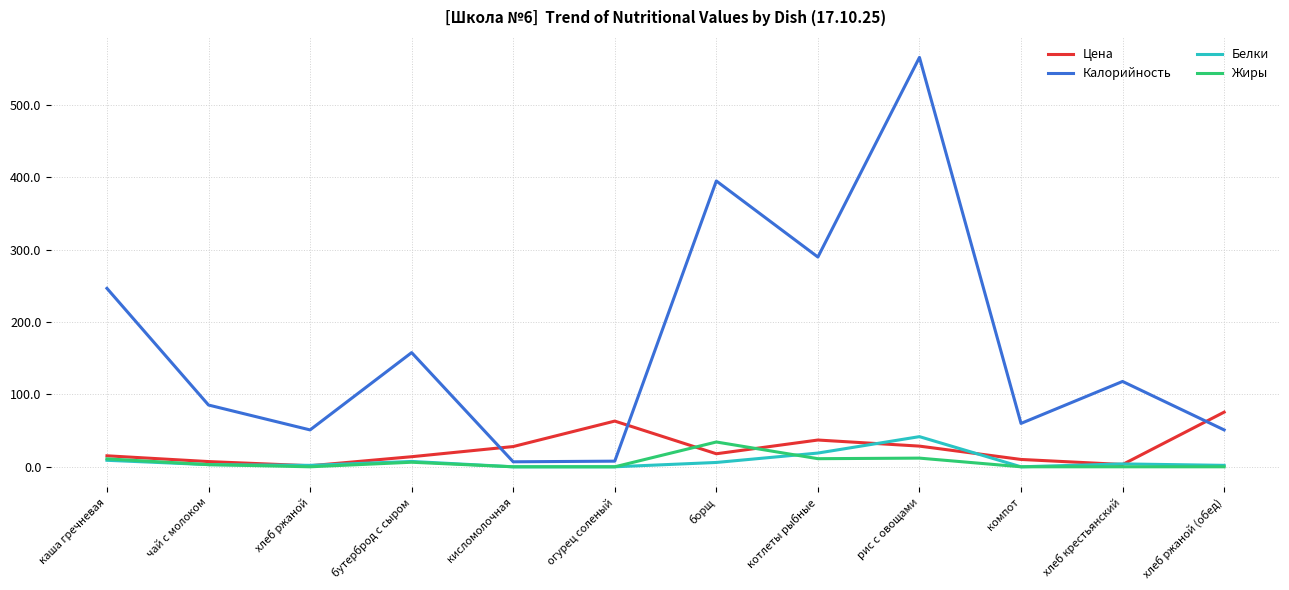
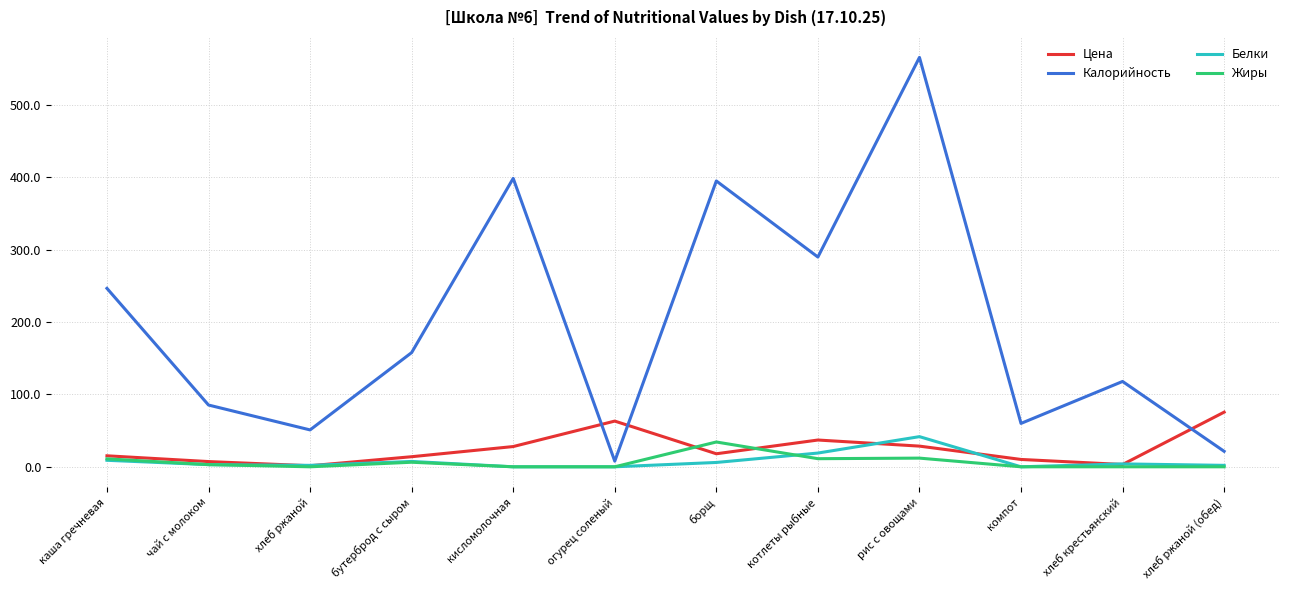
  {
    "Цена": {
      "каша гречневая": 20,
      "чай с молоком": 10,
      "бутерброд с сыром": 10,
      "кисломолочная": 30,
      "огурец соленый": 60,
      "борщ": 20,
      "котлеты рыбные": 40,
      "рис с овощами": 30,
      "компот": 10,
      "хлеб ржаной (обед)": 80
    },
    "Калорийность": {
      "каша гречневая": 250,
      "чай с молоком": 90,
      "хлеб ржаной": 50,
      "бутерброд с сыром": 160,
-     "кисломолочная": 10,
+     "кисломолочная": 400,
      "огурец соленый": 10,
      "борщ": 400,
      "котлеты рыбные": 290,
      "рис с овощами": 570,
      "компот": 60,
      "хлеб крестьянский": 120,
-     "хлеб ржаной (обед)": 50
+     "хлеб ржаной (обед)": 20
    },
    "Белки": {
      "борщ": 10,
      "котлеты рыбные": 20,
      "рис с овощами": 40
    },
    "Жиры": {
      "борщ": 30,
      "котлеты рыбные": 10,
      "рис с овощами": 10
    }
  }
